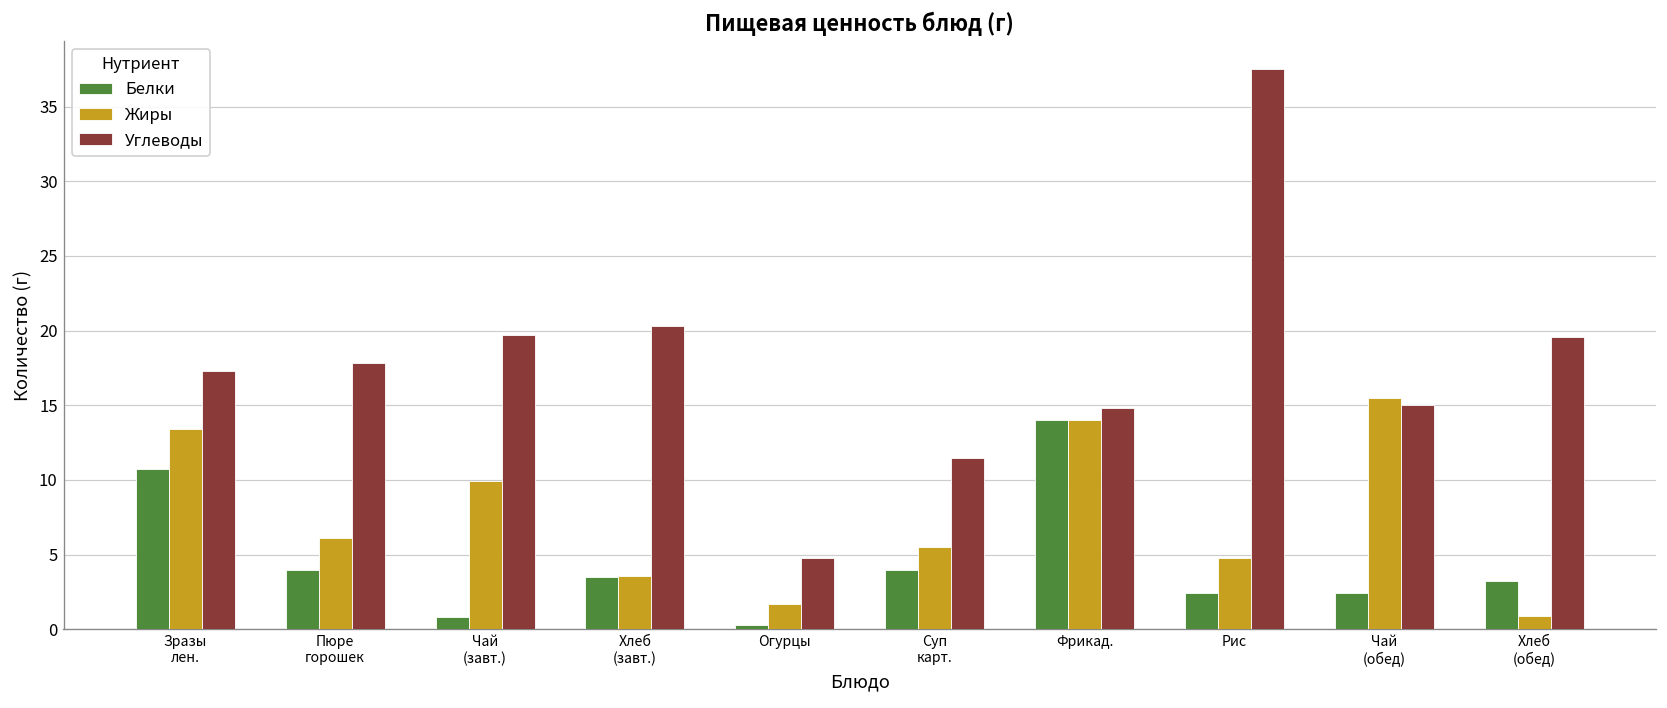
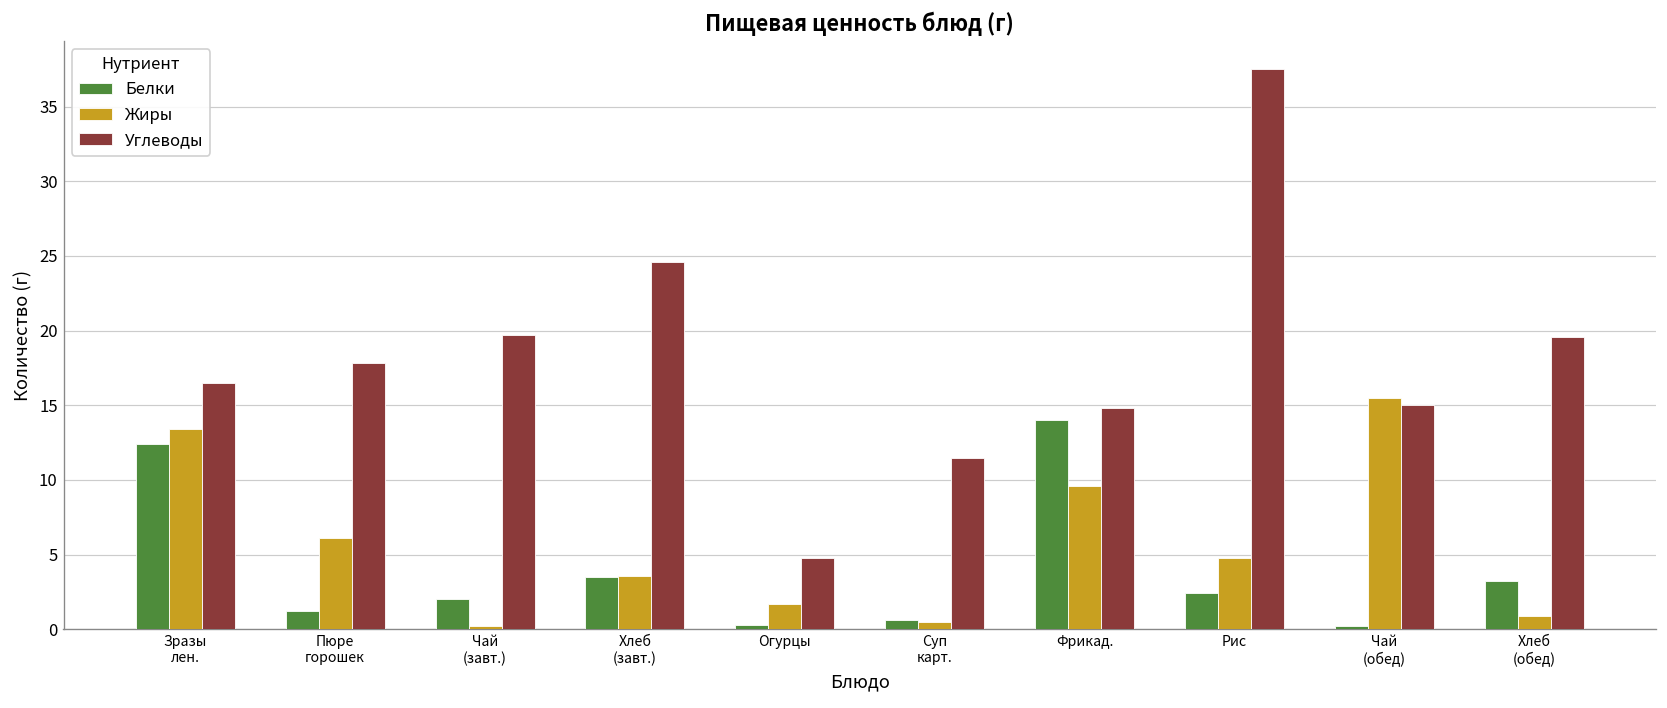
  {
    "Белки": {
-     "Зразы лен.": 10.7,
-     "Пюре горошек": 4.0,
-     "Чай (завт.)": 0.8,
+     "Зразы лен.": 12.4,
+     "Пюре горошек": 1.2,
+     "Чай (завт.)": 2.0,
      "Хлеб (завт.)": 3.5,
      "Огурцы": 0.3,
-     "Суп карт.": 4.0,
+     "Суп карт.": 0.6,
      "Фрикад.": 14.0,
      "Рис": 2.4,
-     "Чай (обед)": 2.4,
+     "Чай (обед)": 0.2,
      "Хлеб (обед)": 3.2
    },
    "Жиры": {
      "Зразы лен.": 13.4,
      "Пюре горошек": 6.1,
-     "Чай (завт.)": 9.9,
+     "Чай (завт.)": 0.2,
      "Хлеб (завт.)": 3.6,
      "Огурцы": 1.7,
-     "Суп карт.": 5.5,
-     "Фрикад.": 14.0,
+     "Суп карт.": 0.5,
+     "Фрикад.": 9.6,
      "Рис": 4.8,
      "Чай (обед)": 15.5,
      "Хлеб (обед)": 0.9
    },
    "Углеводы": {
-     "Зразы лен.": 17.3,
+     "Зразы лен.": 16.5,
      "Пюре горошек": 17.8,
      "Чай (завт.)": 19.7,
-     "Хлеб (завт.)": 20.3,
+     "Хлеб (завт.)": 24.6,
      "Огурцы": 4.8,
      "Суп карт.": 11.5,
      "Фрикад.": 14.8,
      "Рис": 37.5,
      "Чай (обед)": 15.0,
      "Хлеб (обед)": 19.6
    }
  }
